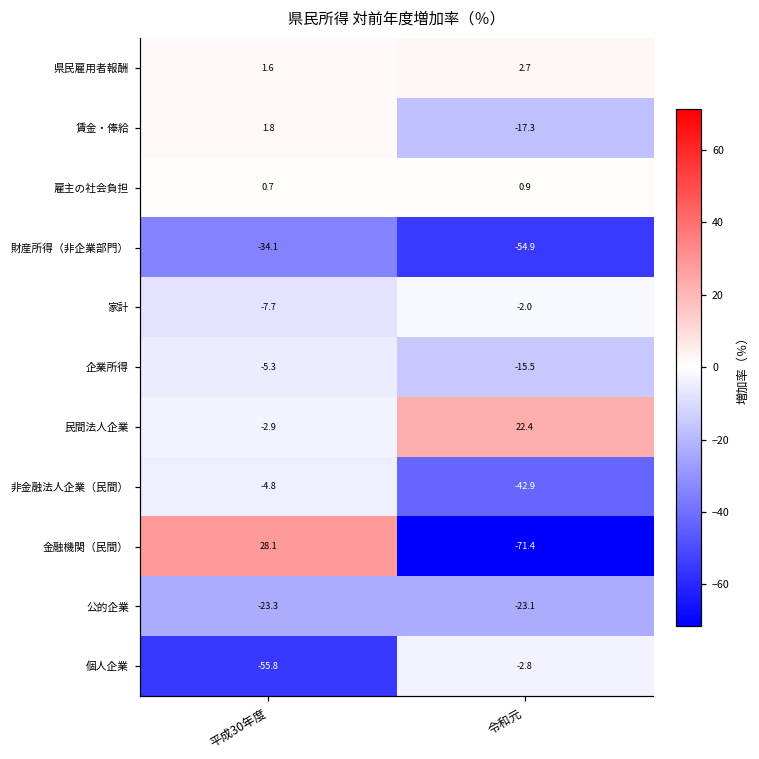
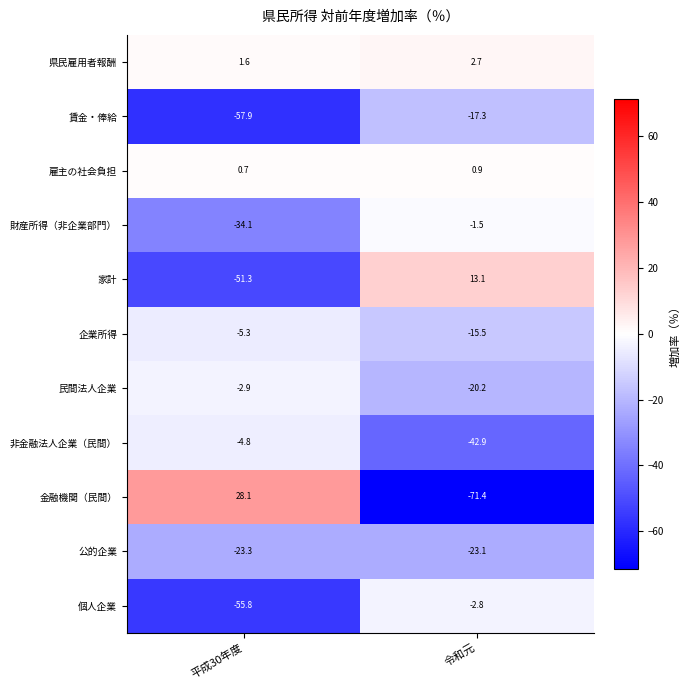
  {
    "県民雇用者報酬": {
      "平成30年度": 1.6,
      "令和元": 2.7
    },
    "賃金・俸給": {
-     "平成30年度": 1.8,
+     "平成30年度": -57.9,
      "令和元": -17.3
    },
    "雇主の社会負担": {
      "平成30年度": 0.7,
      "令和元": 0.9
    },
    "財産所得（非企業部門）": {
      "平成30年度": -34.1,
-     "令和元": -54.9
+     "令和元": -1.5
    },
    "家計": {
-     "平成30年度": -7.7,
-     "令和元": -2.0
+     "平成30年度": -51.3,
+     "令和元": 13.1
    },
    "企業所得": {
      "平成30年度": -5.3,
      "令和元": -15.5
    },
    "民間法人企業": {
      "平成30年度": -2.9,
-     "令和元": 22.4
+     "令和元": -20.2
    },
    "非金融法人企業（民間）": {
      "平成30年度": -4.8,
      "令和元": -42.9
    },
    "金融機関（民間）": {
      "平成30年度": 28.1,
      "令和元": -71.4
    },
    "公的企業": {
      "平成30年度": -23.3,
      "令和元": -23.1
    },
    "個人企業": {
      "平成30年度": -55.8,
      "令和元": -2.8
    }
  }
